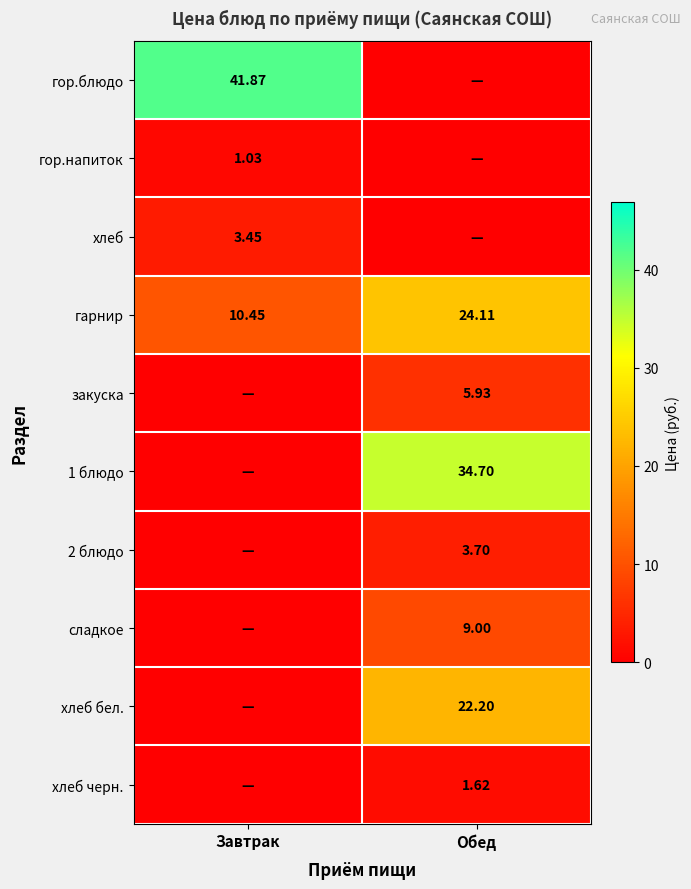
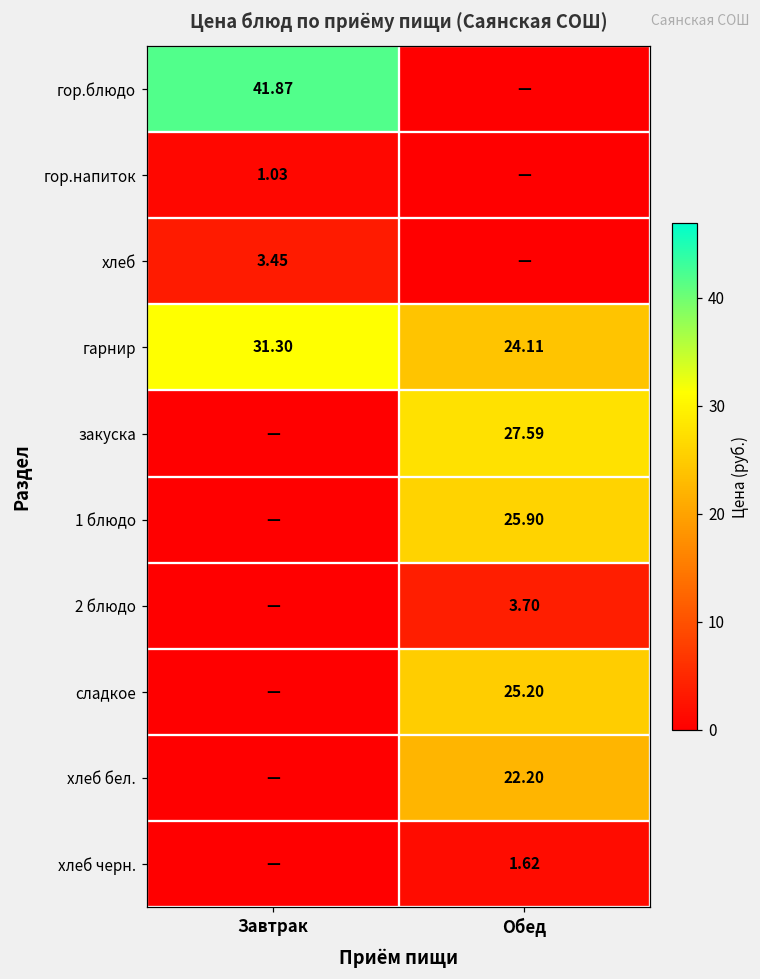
  {
    "гор.блюдо": {
      "Завтрак": 41.87
    },
    "гор.напиток": {
      "Завтрак": 1.03
    },
    "хлеб": {
      "Завтрак": 3.45
    },
    "гарнир": {
-     "Завтрак": 10.45,
+     "Завтрак": 31.30,
      "Обед": 24.11
    },
    "закуска": {
-     "Обед": 5.93
+     "Обед": 27.59
    },
    "1 блюдо": {
-     "Обед": 34.70
+     "Обед": 25.90
    },
    "2 блюдо": {
      "Обед": 3.70
    },
    "сладкое": {
-     "Обед": 9.00
+     "Обед": 25.20
    },
    "хлеб бел.": {
      "Обед": 22.20
    },
    "хлеб черн.": {
      "Обед": 1.62
    }
  }
